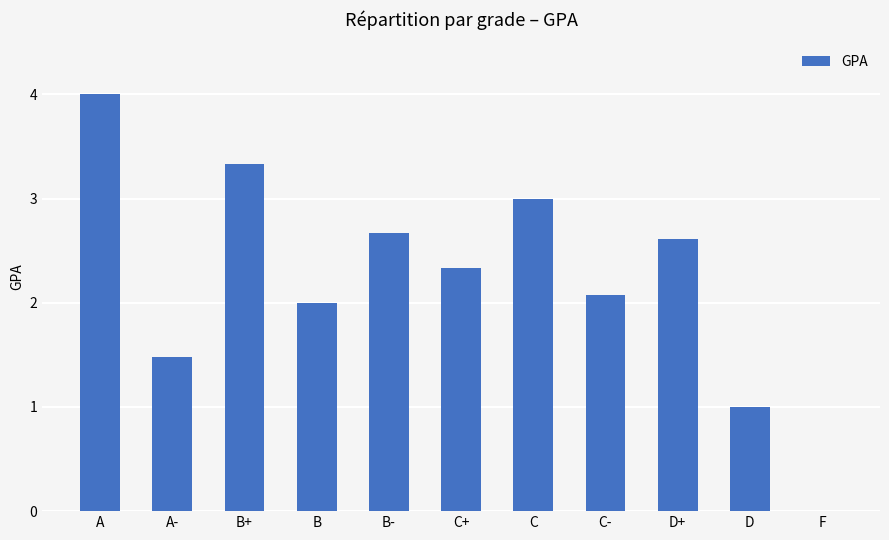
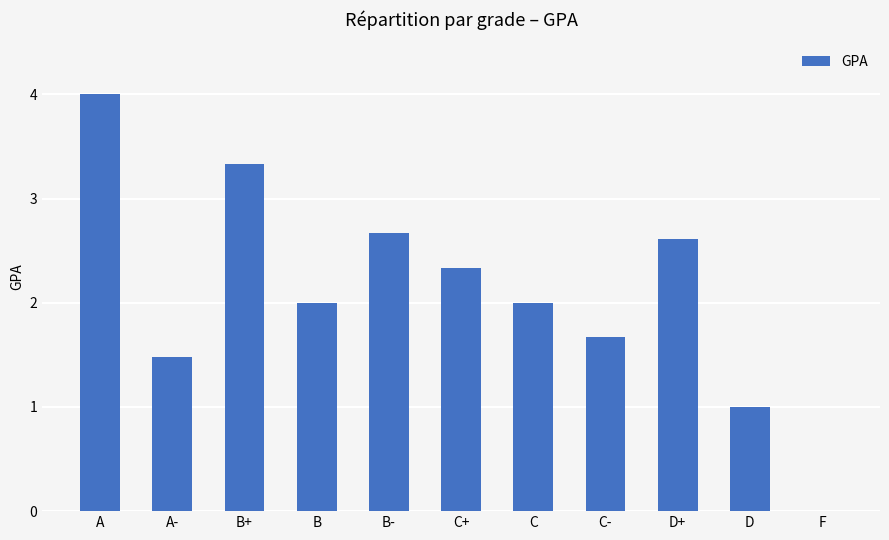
  {
    "A": 4.00,
    "A-": 1.48,
    "B+": 3.33,
    "B": 2.00,
    "B-": 2.67,
    "C+": 2.33,
-   "C": 3,
-   "C-": 2.07,
+   "C": 2,
+   "C-": 1.67,
    "D+": 2.61,
    "D": 1.00,
    "F": 0.00
  }
